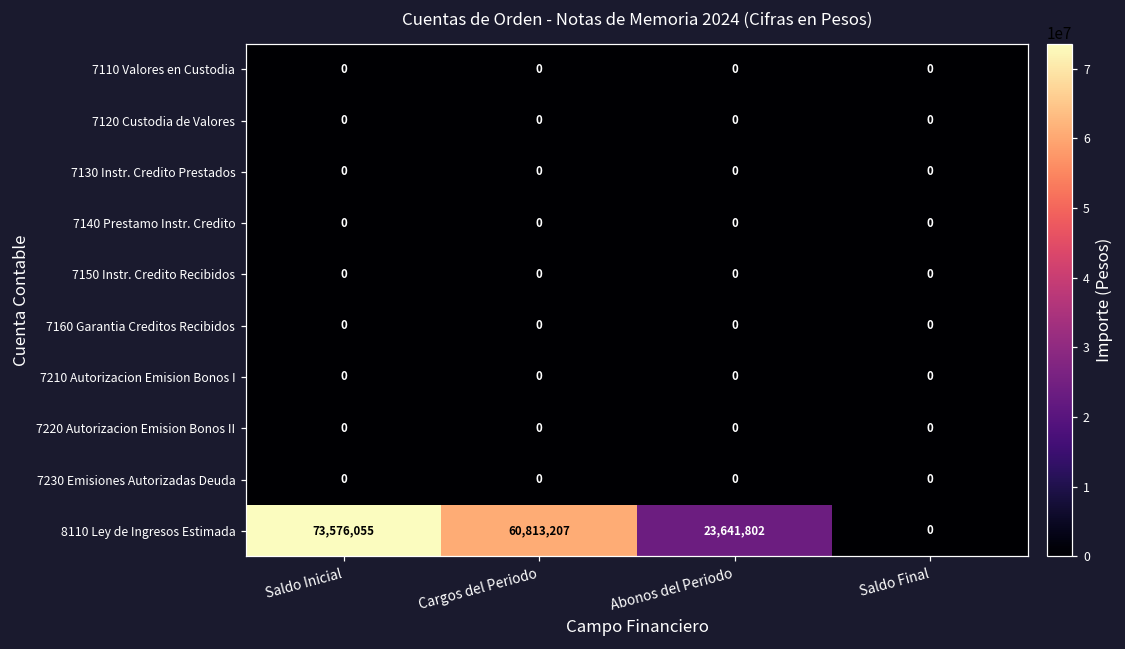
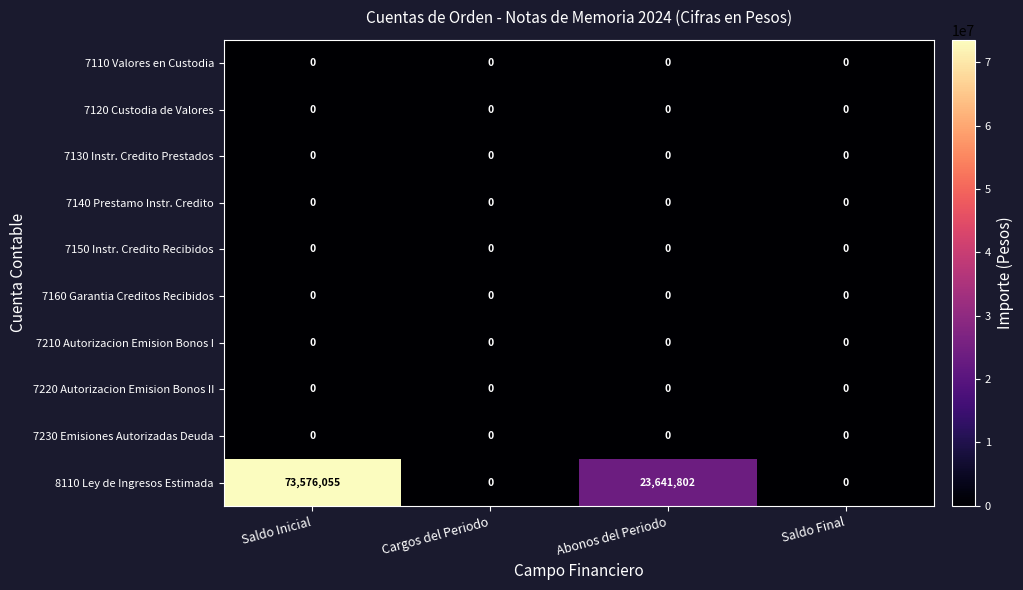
  {
    "7110 Valores en Custodia": {
      "Saldo Inicial": "0",
      "Cargos del Periodo": "0",
      "Abonos del Periodo": "0",
      "Saldo Final": "0"
    },
    "7120 Custodia de Valores": {
      "Saldo Inicial": "0",
      "Cargos del Periodo": "0",
      "Abonos del Periodo": "0",
      "Saldo Final": "0"
    },
    "7130 Instr. Credito Prestados": {
      "Saldo Inicial": "0",
      "Cargos del Periodo": "0",
      "Abonos del Periodo": "0",
      "Saldo Final": "0"
    },
    "7140 Prestamo Instr. Credito": {
      "Saldo Inicial": "0",
      "Cargos del Periodo": "0",
      "Abonos del Periodo": "0",
      "Saldo Final": "0"
    },
    "7150 Instr. Credito Recibidos": {
      "Saldo Inicial": "0",
      "Cargos del Periodo": "0",
      "Abonos del Periodo": "0",
      "Saldo Final": "0"
    },
    "7160 Garantia Creditos Recibidos": {
      "Saldo Inicial": "0",
      "Cargos del Periodo": "0",
      "Abonos del Periodo": "0",
      "Saldo Final": "0"
    },
    "7210 Autorizacion Emision Bonos I": {
      "Saldo Inicial": "0",
      "Cargos del Periodo": "0",
      "Abonos del Periodo": "0",
      "Saldo Final": "0"
    },
    "7220 Autorizacion Emision Bonos II": {
      "Saldo Inicial": "0",
      "Cargos del Periodo": "0",
      "Abonos del Periodo": "0",
      "Saldo Final": "0"
    },
    "7230 Emisiones Autorizadas Deuda": {
      "Saldo Inicial": "0",
      "Cargos del Periodo": "0",
      "Abonos del Periodo": "0",
      "Saldo Final": "0"
    },
    "8110 Ley de Ingresos Estimada": {
      "Saldo Inicial": "73,576,055",
-     "Cargos del Periodo": "60,813,207",
+     "Cargos del Periodo": "0",
      "Abonos del Periodo": "23,641,802",
      "Saldo Final": "0"
    }
  }
